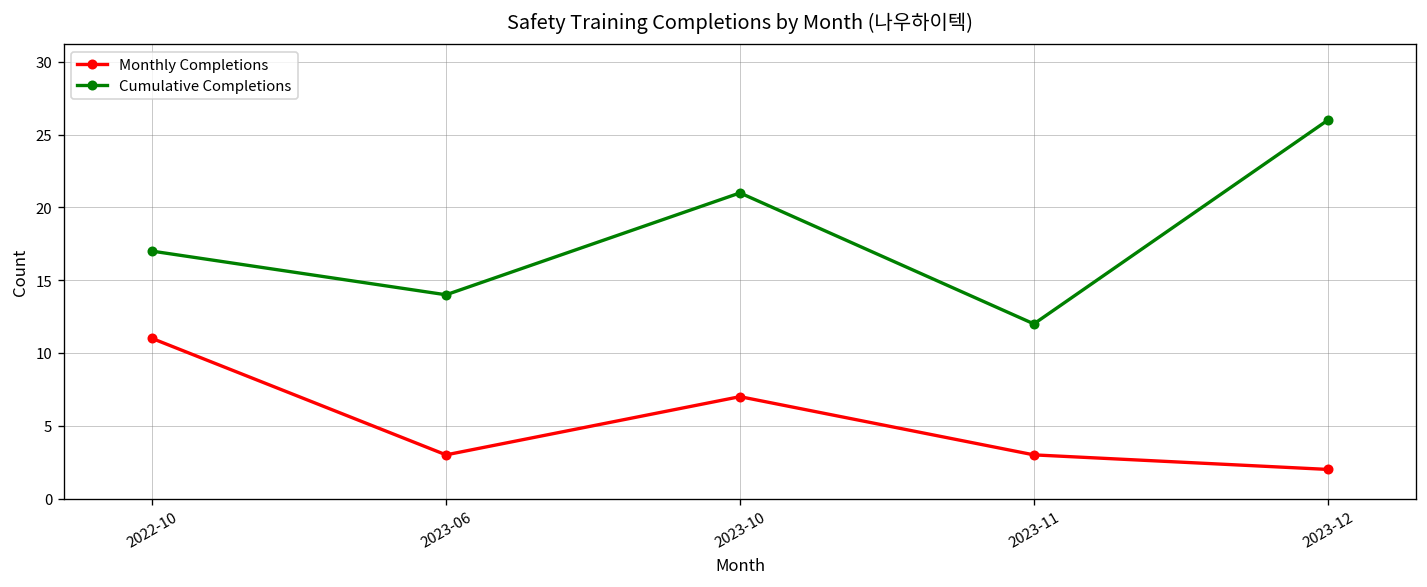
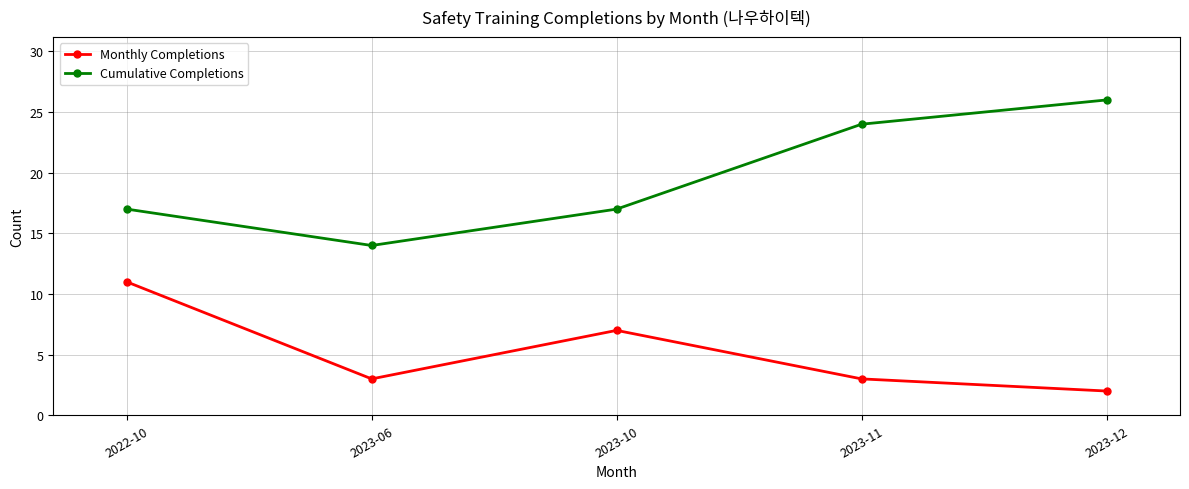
  {
    "Monthly Completions": {
      "2022-10": 11,
      "2023-06": 3,
      "2023-10": 7,
      "2023-11": 3,
      "2023-12": 2
    },
    "Cumulative Completions": {
      "2022-10": 17,
      "2023-06": 14,
-     "2023-10": 21,
-     "2023-11": 12,
+     "2023-10": 17,
+     "2023-11": 24,
      "2023-12": 26
    }
  }
